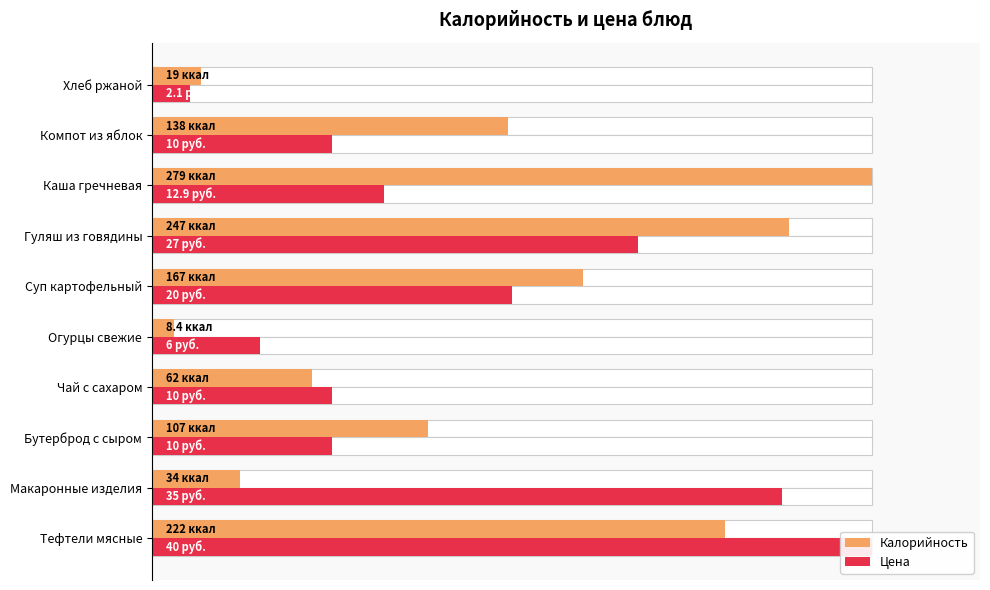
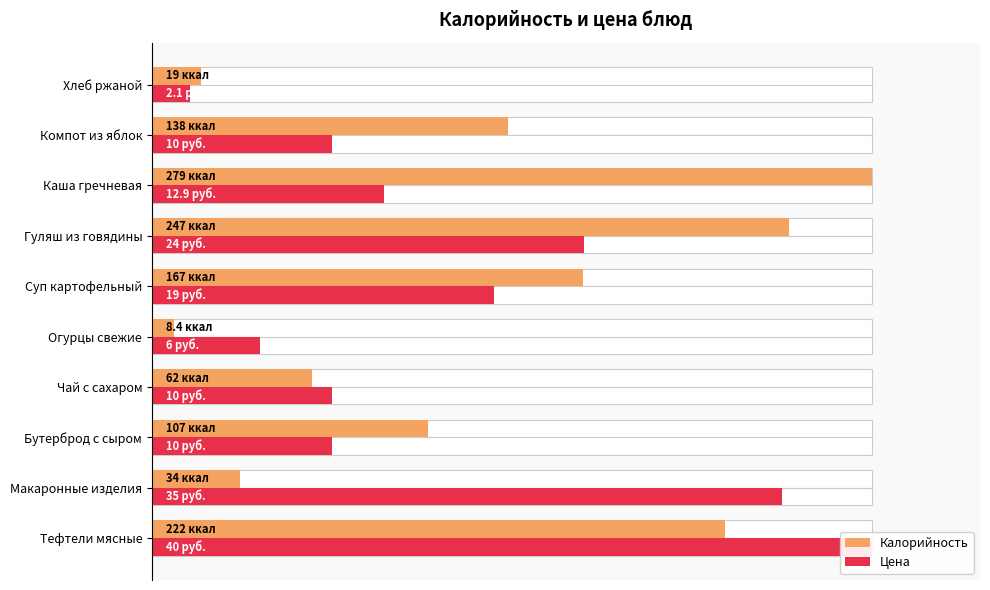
  {
    "Цена": {
-     "Гуляш из говядины": 27,
-     "Суп картофельный": 20
+     "Гуляш из говядины": 24,
+     "Суп картофельный": 19
    }
  }
